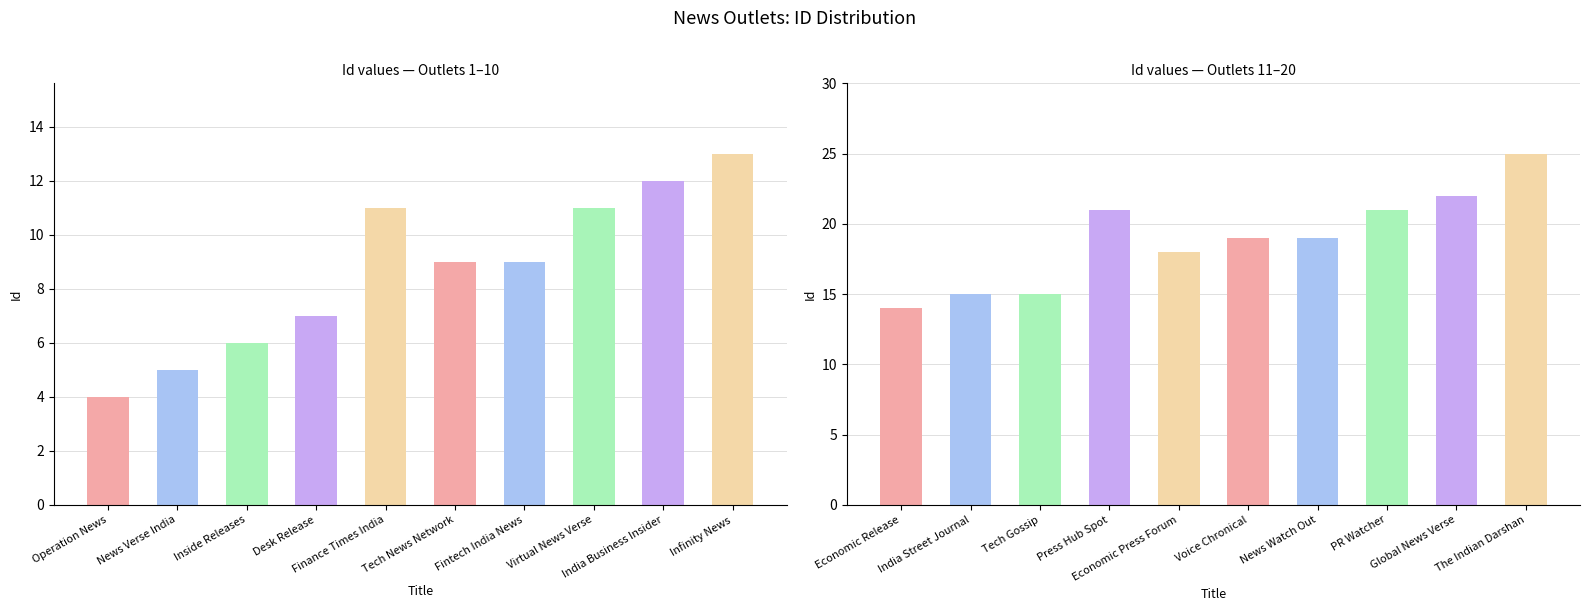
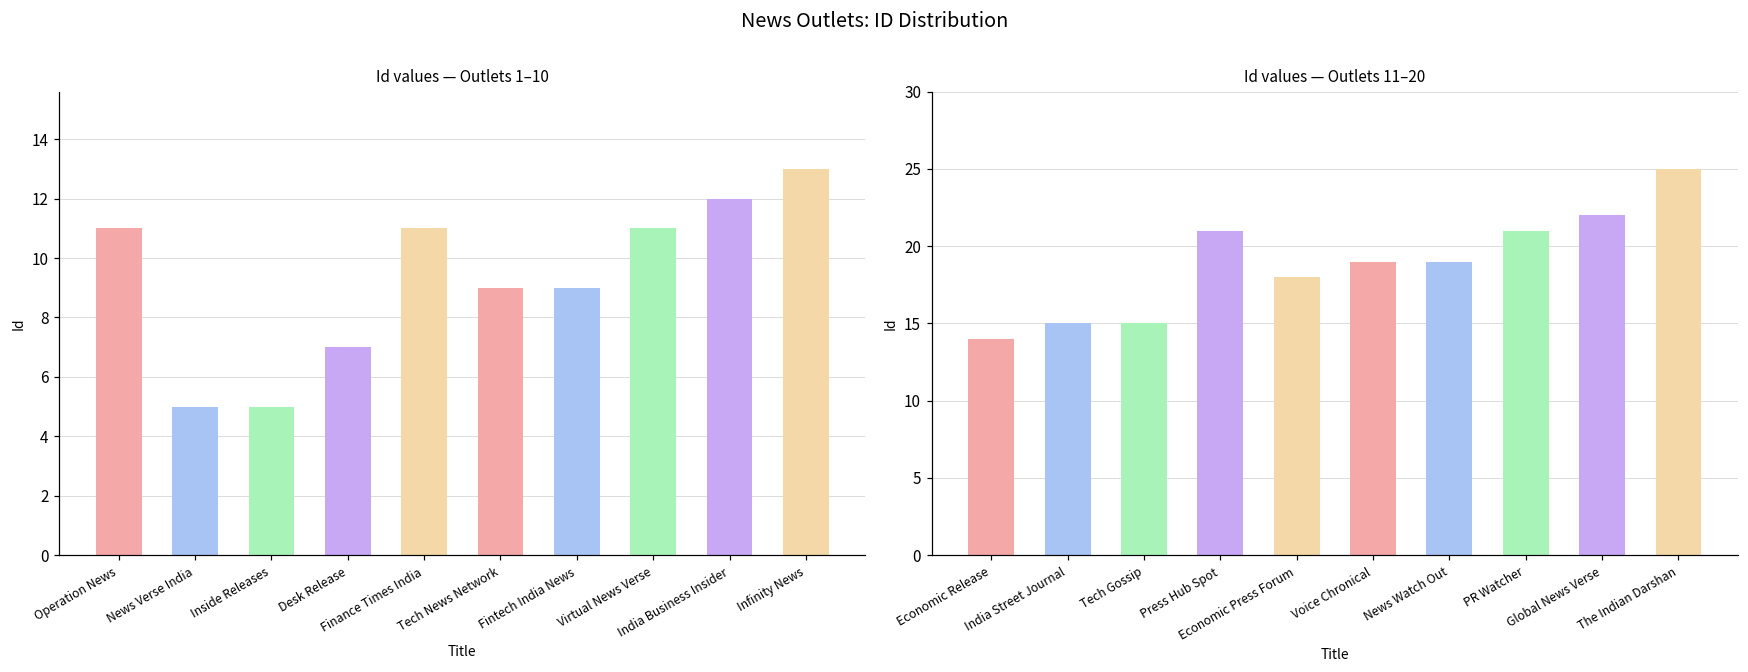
  {
    "Id values — Outlets 1–10": {
-     "Operation News": 4,
+     "Operation News": 11,
      "News Verse India": 5,
-     "Inside Releases": 6,
+     "Inside Releases": 5,
      "Desk Release": 7,
      "Finance Times India": 11,
      "Tech News Network": 9,
      "Fintech India News": 9,
      "Virtual News Verse": 11,
      "India Business Insider": 12,
      "Infinity News": 13
    },
    "Id values — Outlets 11–20": {
      "Economic Release": 14.0,
      "India Street Journal": 15.0,
      "Tech Gossip": 15.0,
      "Press Hub Spot": 21.0,
      "Economic Press Forum": 18.0,
      "Voice Chronical": 19.0,
      "News Watch Out": 19.0,
      "PR Watcher": 21.0,
      "Global News Verse": 22.0,
      "The Indian Darshan": 25.0
    }
  }
